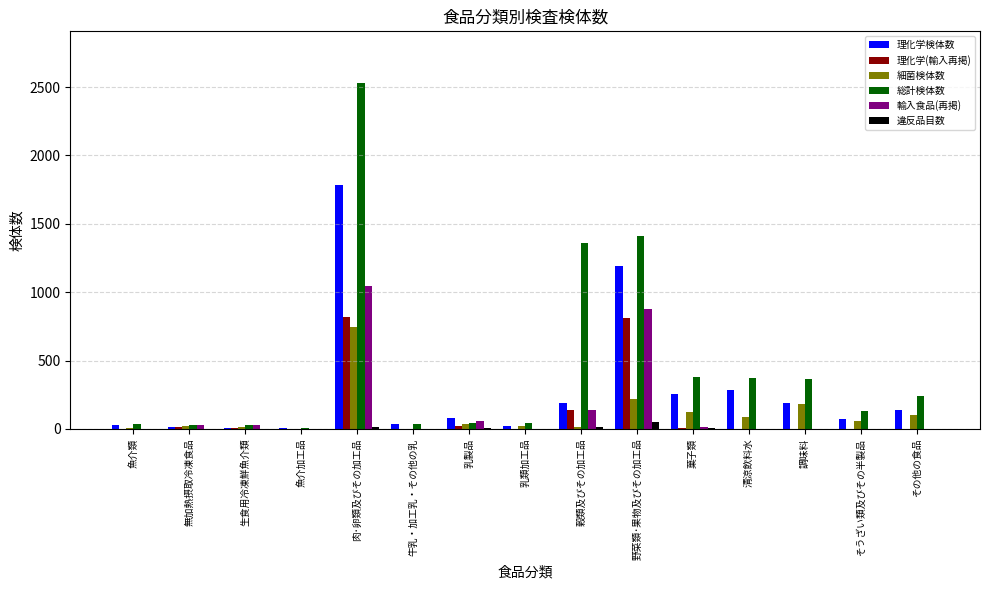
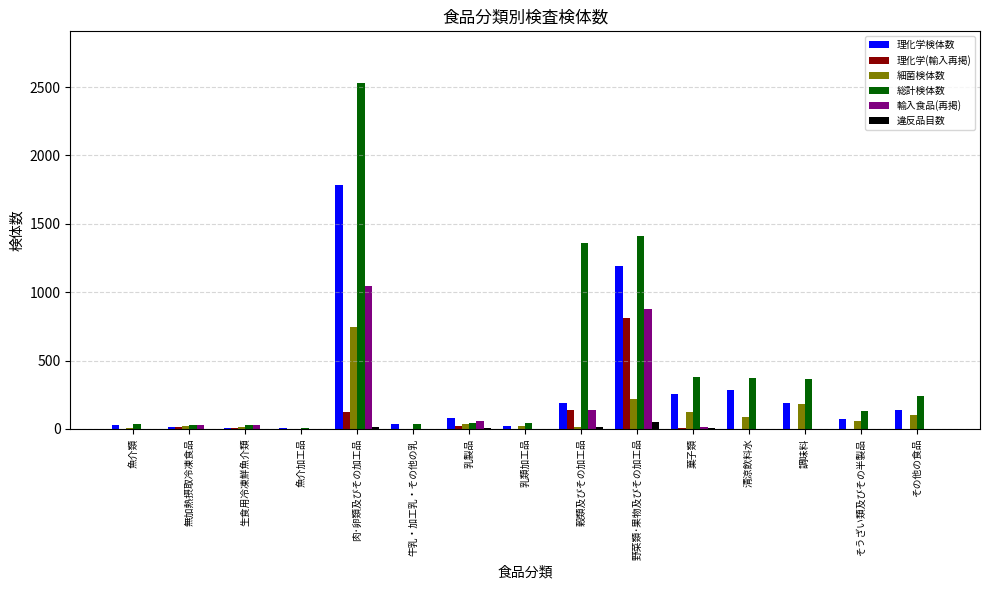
  {
    "理化学検体数": {
      "魚介類": 30,
      "肉･卵類及びその加工品": 1790,
      "牛乳・加工乳・その他の乳": 40,
      "乳製品": 80,
      "乳類加工品": 20,
      "穀類及びその加工品": 190,
      "野菜類･果物及びその加工品": 1200,
      "菓子類": 260,
      "清涼飲料水": 290,
      "調味料": 190,
      "そうざい類及びその半製品": 70,
      "その他の食品": 140
    },
    "理化学(輸入再掲)": {
      "魚介類": 0,
      "魚介加工品": 0,
-     "肉･卵類及びその加工品": 820,
+     "肉･卵類及びその加工品": 130,
      "牛乳・加工乳・その他の乳": 0,
      "乳製品": 20,
      "乳類加工品": 0,
      "穀類及びその加工品": 140,
      "野菜類･果物及びその加工品": 810,
      "清涼飲料水": 0,
      "調味料": 0,
      "そうざい類及びその半製品": 0
    },
    "細菌検体数": {
      "魚介加工品": 0,
      "肉･卵類及びその加工品": 740,
      "牛乳・加工乳・その他の乳": 0,
      "乳製品": 40,
      "乳類加工品": 20,
      "野菜類･果物及びその加工品": 220,
      "菓子類": 120,
      "清涼飲料水": 80,
      "調味料": 180,
      "そうざい類及びその半製品": 60,
      "その他の食品": 100
    },
    "総計検体数": {
      "魚介類": 40,
      "無加熱摂取冷凍食品": 30,
      "生食用冷凍鮮魚介類": 30,
      "肉･卵類及びその加工品": 2530,
      "牛乳・加工乳・その他の乳": 40,
      "乳製品": 40,
      "乳類加工品": 50,
      "穀類及びその加工品": 1360,
      "野菜類･果物及びその加工品": 1410,
      "菓子類": 380,
      "清涼飲料水": 370,
      "調味料": 370,
      "そうざい類及びその半製品": 130,
      "その他の食品": 240
    },
    "輸入食品(再掲)": {
      "魚介類": 0,
      "無加熱摂取冷凍食品": 30,
      "生食用冷凍鮮魚介類": 30,
      "魚介加工品": 0,
      "肉･卵類及びその加工品": 1040,
      "牛乳・加工乳・その他の乳": 0,
      "乳製品": 60,
      "乳類加工品": 0,
      "穀類及びその加工品": 140,
      "野菜類･果物及びその加工品": 880,
      "清涼飲料水": 0,
      "調味料": 0,
      "そうざい類及びその半製品": 0
    },
    "違反品目数": {
      "魚介類": 0,
      "魚介加工品": 0,
      "牛乳・加工乳・その他の乳": 0,
      "乳類加工品": 0,
      "野菜類･果物及びその加工品": 50,
      "清涼飲料水": 0,
      "調味料": 0
    }
  }
